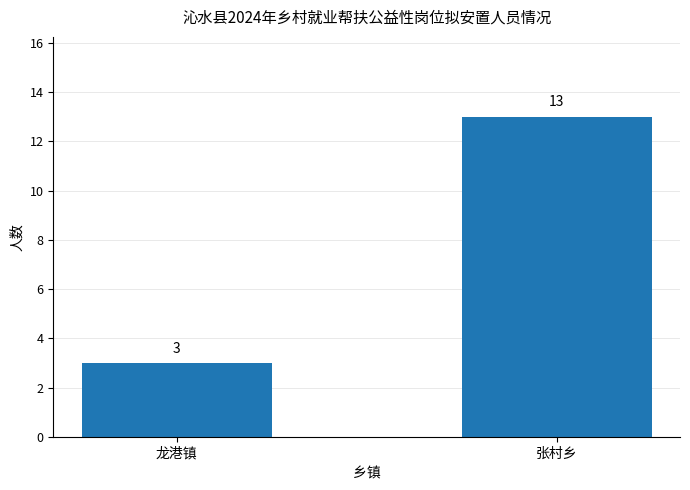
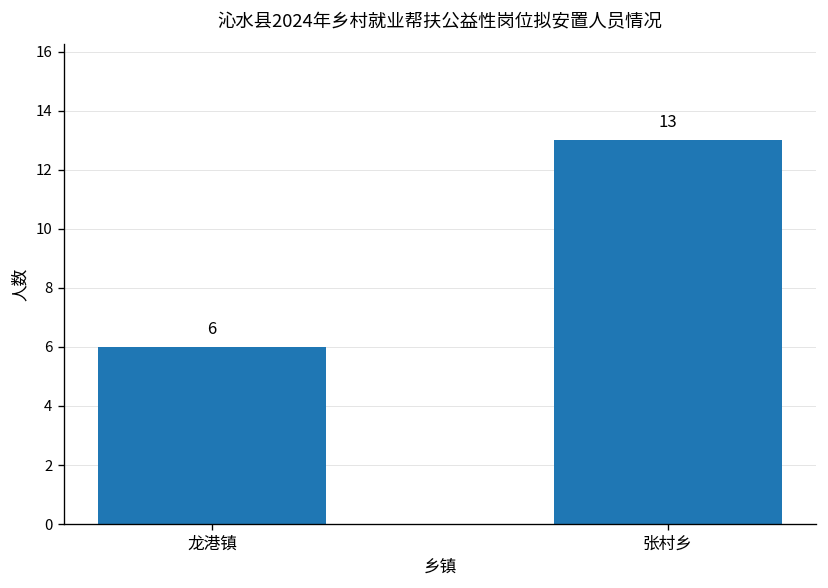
  {
-   "龙港镇": 3,
+   "龙港镇": 6,
    "张村乡": 13
  }
